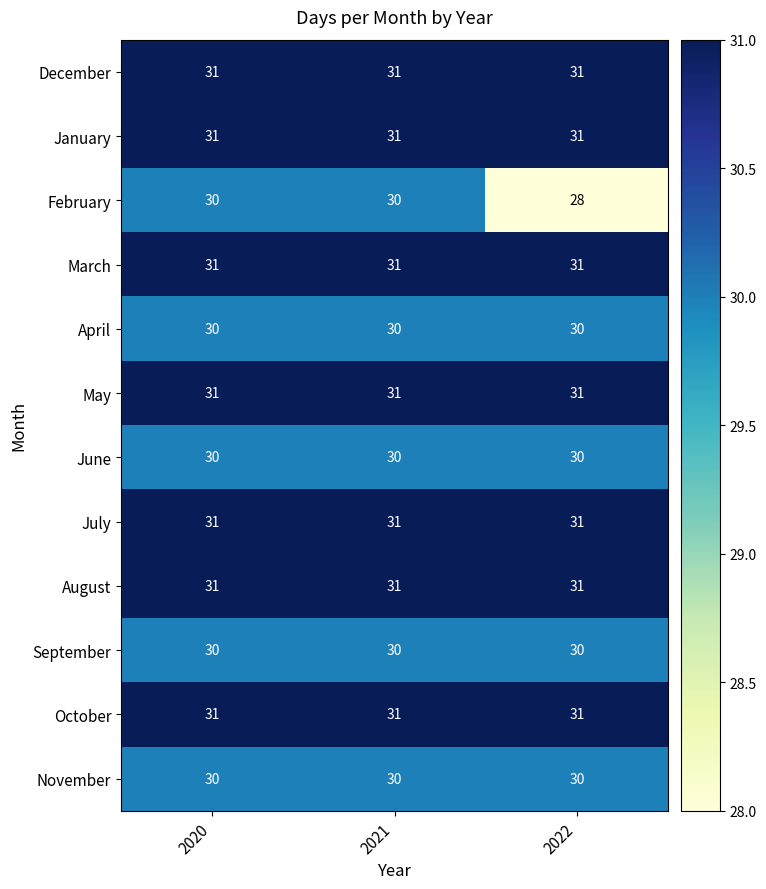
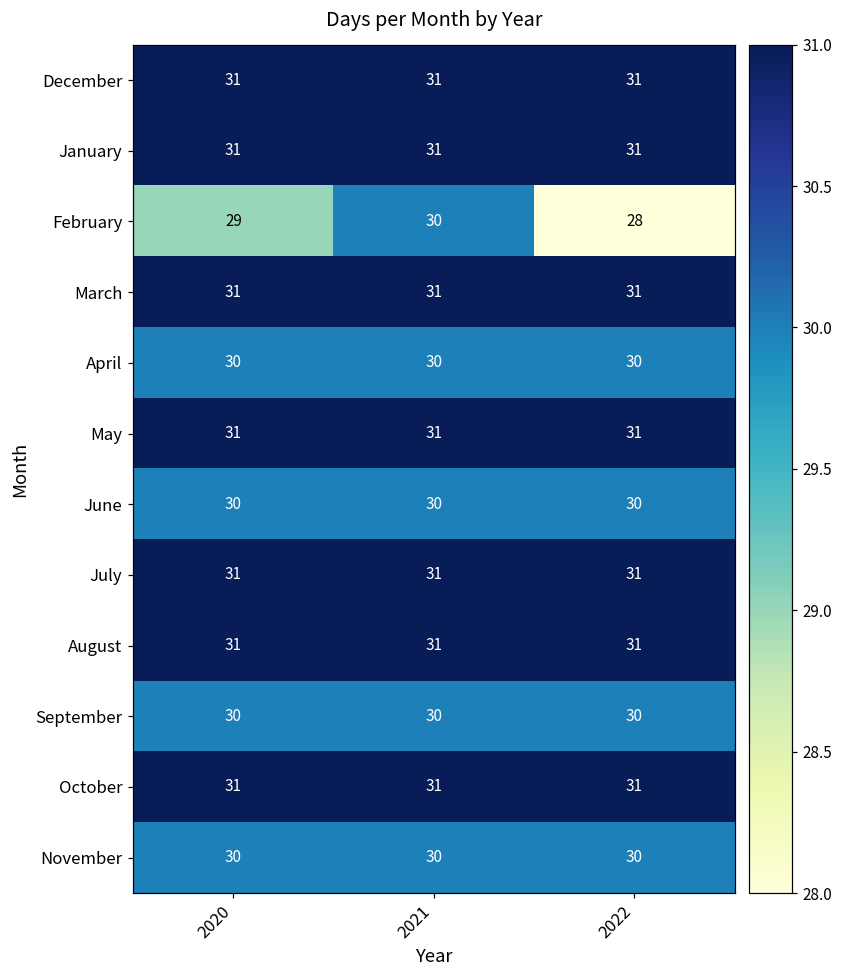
  {
    "December": {
      "2020": 31,
      "2021": 31,
      "2022": 31
    },
    "January": {
      "2020": 31,
      "2021": 31,
      "2022": 31
    },
    "February": {
-     "2020": 30,
+     "2020": 29,
      "2021": 30,
      "2022": 28
    },
    "March": {
      "2020": 31,
      "2021": 31,
      "2022": 31
    },
    "April": {
      "2020": 30,
      "2021": 30,
      "2022": 30
    },
    "May": {
      "2020": 31,
      "2021": 31,
      "2022": 31
    },
    "June": {
      "2020": 30,
      "2021": 30,
      "2022": 30
    },
    "July": {
      "2020": 31,
      "2021": 31,
      "2022": 31
    },
    "August": {
      "2020": 31,
      "2021": 31,
      "2022": 31
    },
    "September": {
      "2020": 30,
      "2021": 30,
      "2022": 30
    },
    "October": {
      "2020": 31,
      "2021": 31,
      "2022": 31
    },
    "November": {
      "2020": 30,
      "2021": 30,
      "2022": 30
    }
  }
